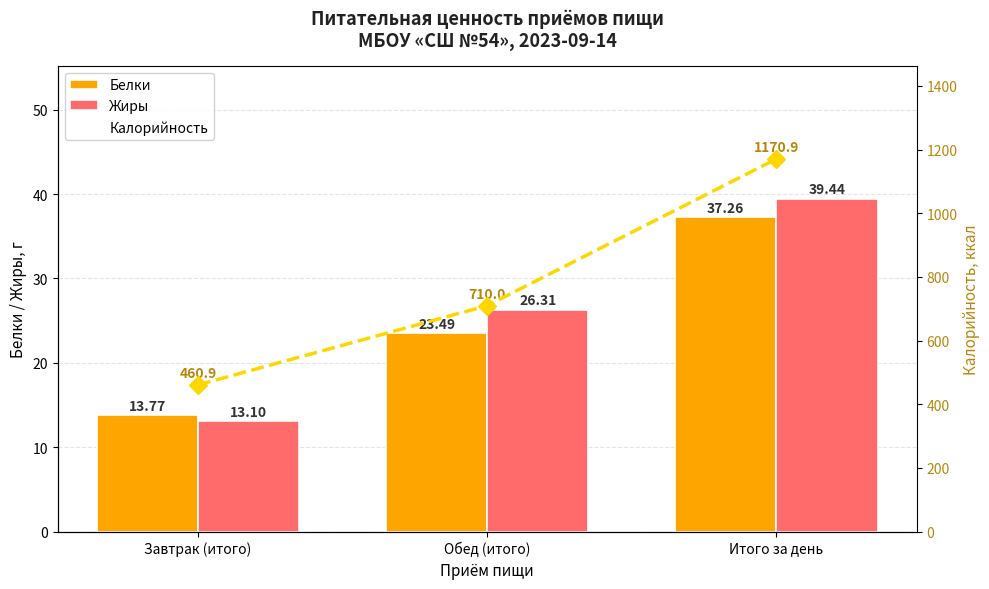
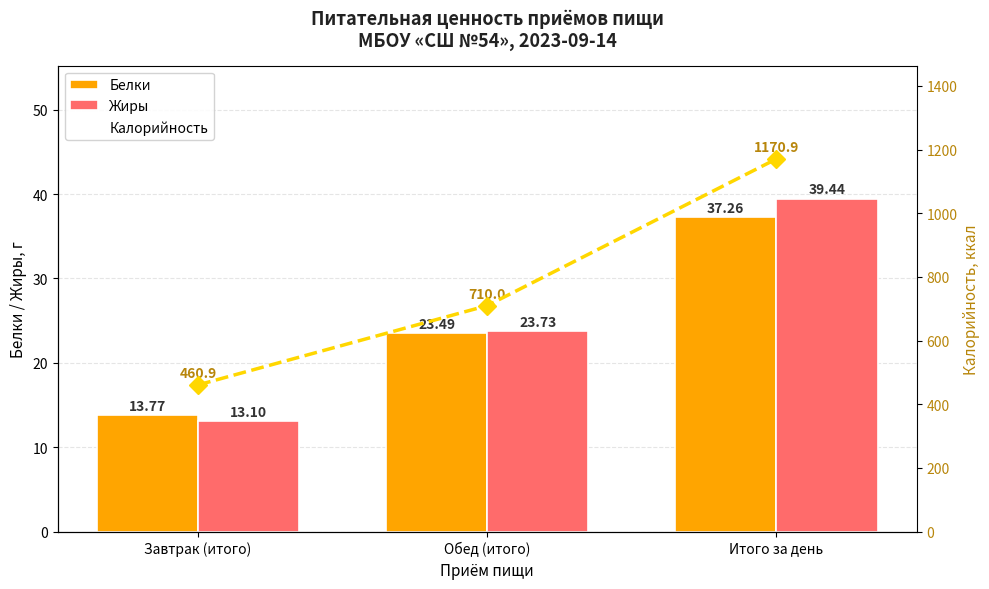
  {
    "Жиры": {
      "Завтрак (итого)": 13.10,
-     "Обед (итого)": 26.31,
+     "Обед (итого)": 23.73,
      "Итого за день": 39.44
    }
  }
